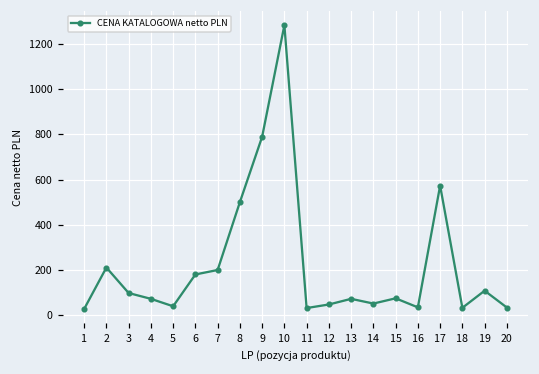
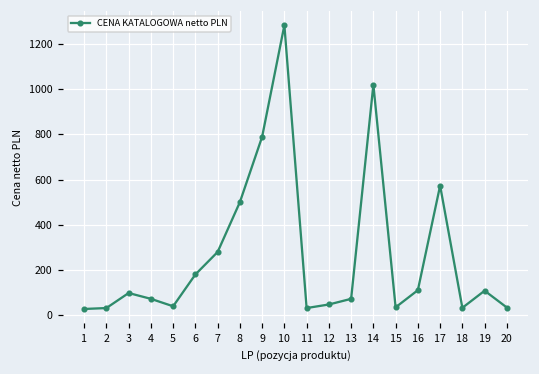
  {
    "1": 30,
-   "2": 210,
+   "2": 30,
    "3": 100,
    "4": 70,
    "5": 40,
    "6": 180,
-   "7": 200,
+   "7": 280,
    "8": 500,
    "9": 790,
    "10": 1280,
    "11": 30,
    "12": 50,
    "13": 70,
-   "14": 50,
-   "15": 70,
-   "16": 30,
+   "14": 1020,
+   "15": 30,
+   "16": 110,
    "17": 570,
    "18": 30,
    "19": 110,
    "20": 30
  }
